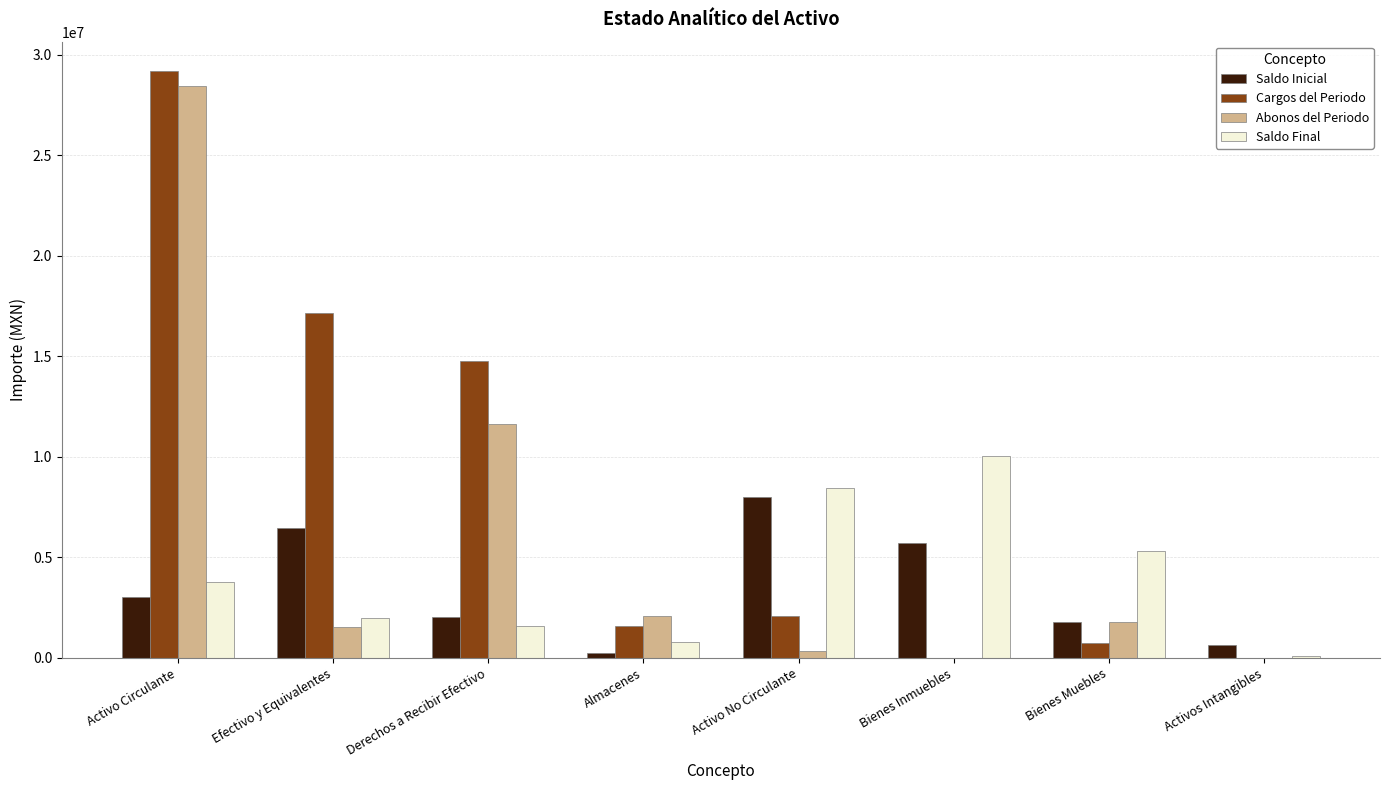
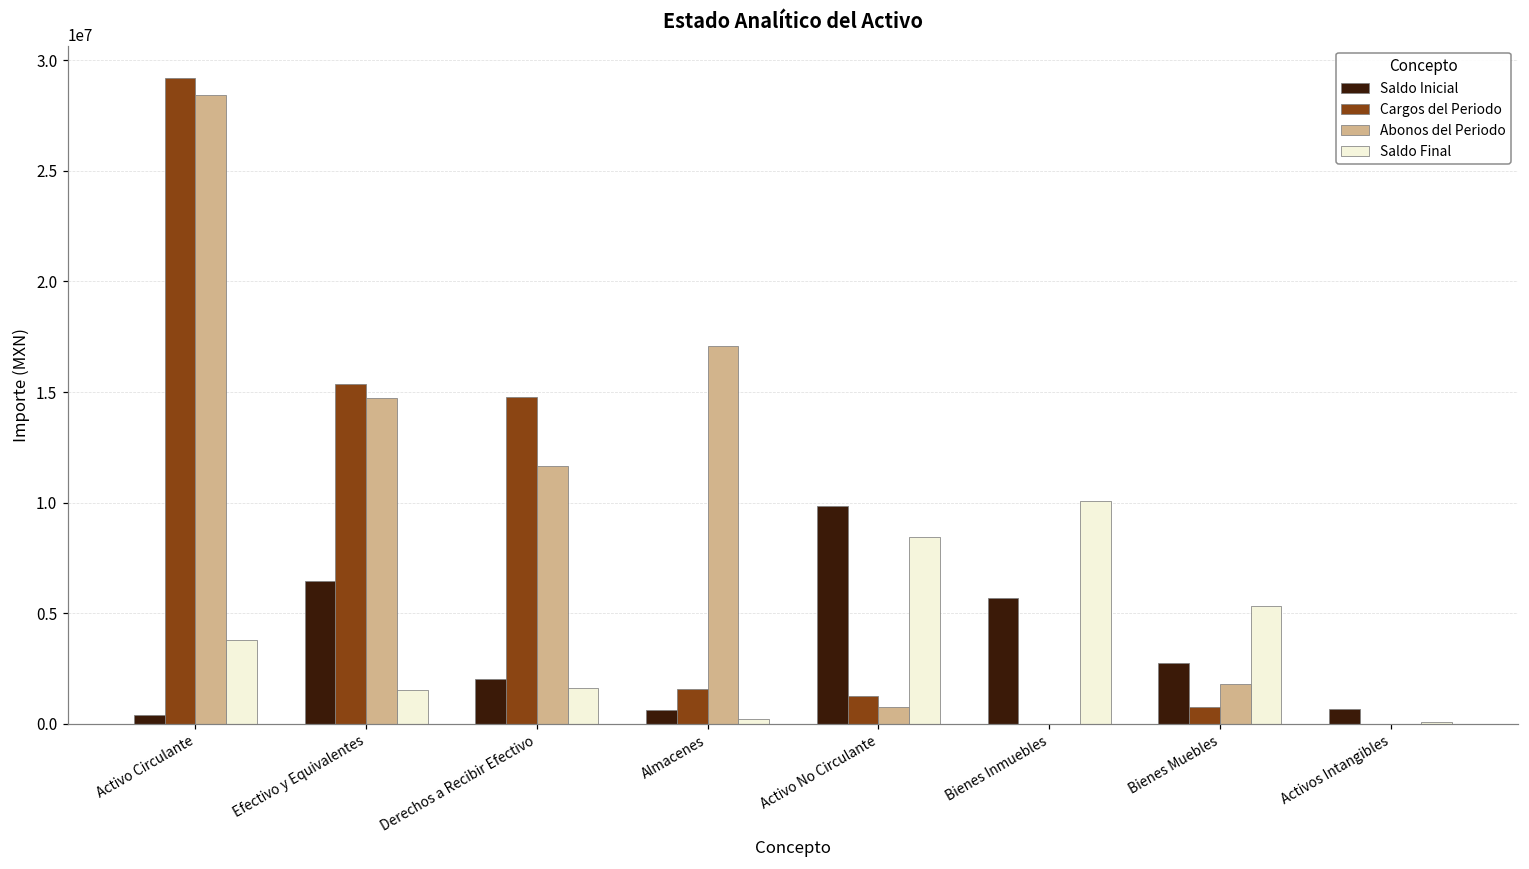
  {
    "Saldo Inicial": {
-     "Activo Circulante": 3000000,
+     "Activo Circulante": 400000,
      "Efectivo y Equivalentes": 6400000,
      "Derechos a Recibir Efectivo": 2000000,
-     "Almacenes": 200000,
-     "Activo No Circulante": 8000000,
+     "Almacenes": 600000,
+     "Activo No Circulante": 9800000,
      "Bienes Inmuebles": 5700000,
-     "Bienes Muebles": 1800000,
+     "Bienes Muebles": 2700000,
      "Activos Intangibles": 700000
    },
    "Cargos del Periodo": {
      "Activo Circulante": 29200000,
-     "Efectivo y Equivalentes": 17100000,
+     "Efectivo y Equivalentes": 15400000,
      "Derechos a Recibir Efectivo": 14800000,
      "Almacenes": 1600000,
-     "Activo No Circulante": 2100000,
+     "Activo No Circulante": 1200000,
      "Bienes Inmuebles": 0,
      "Bienes Muebles": 700000,
      "Activos Intangibles": 0
    },
    "Abonos del Periodo": {
      "Activo Circulante": 28400000,
-     "Efectivo y Equivalentes": 1500000,
+     "Efectivo y Equivalentes": 14700000,
      "Derechos a Recibir Efectivo": 11600000,
-     "Almacenes": 2100000,
-     "Activo No Circulante": 300000,
+     "Almacenes": 17100000,
+     "Activo No Circulante": 800000,
      "Bienes Inmuebles": 0,
      "Bienes Muebles": 1800000,
      "Activos Intangibles": 0
    },
    "Saldo Final": {
      "Activo Circulante": 3800000,
-     "Efectivo y Equivalentes": 2000000,
+     "Efectivo y Equivalentes": 1500000,
      "Derechos a Recibir Efectivo": 1600000,
-     "Almacenes": 800000,
+     "Almacenes": 200000,
      "Activo No Circulante": 8400000,
      "Bienes Inmuebles": 10100000,
      "Bienes Muebles": 5300000
    }
  }
